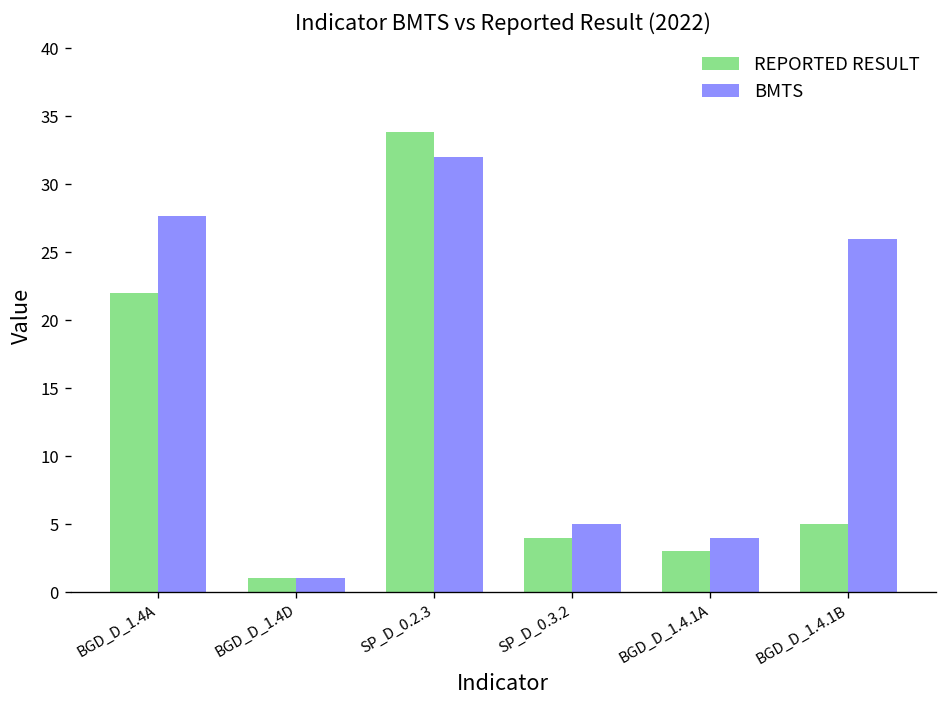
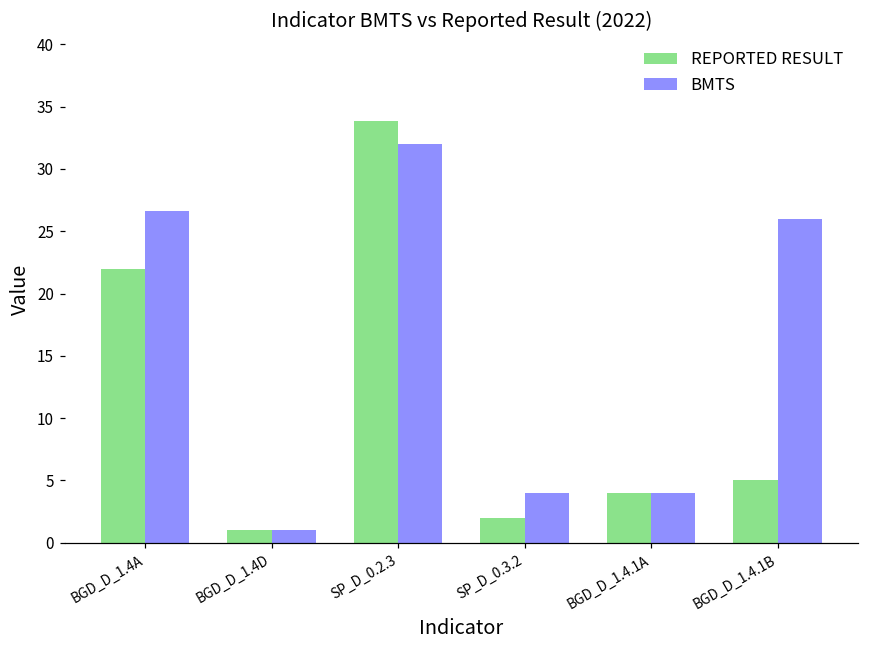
  {
    "REPORTED RESULT": {
      "BGD_D_1.4A": 22,
      "BGD_D_1.4D": 1,
      "SP_D_0.2.3": 34,
-     "SP_D_0.3.2": 4,
-     "BGD_D_1.4.1A": 3,
+     "SP_D_0.3.2": 2,
+     "BGD_D_1.4.1A": 4,
      "BGD_D_1.4.1B": 5
    },
    "BMTS": {
-     "BGD_D_1.4A": 27.7,
+     "BGD_D_1.4A": 26.6,
      "BGD_D_1.4D": 1.0,
      "SP_D_0.2.3": 32.0,
-     "SP_D_0.3.2": 5,
+     "SP_D_0.3.2": 4,
      "BGD_D_1.4.1A": 4.0,
      "BGD_D_1.4.1B": 26.0
    }
  }
